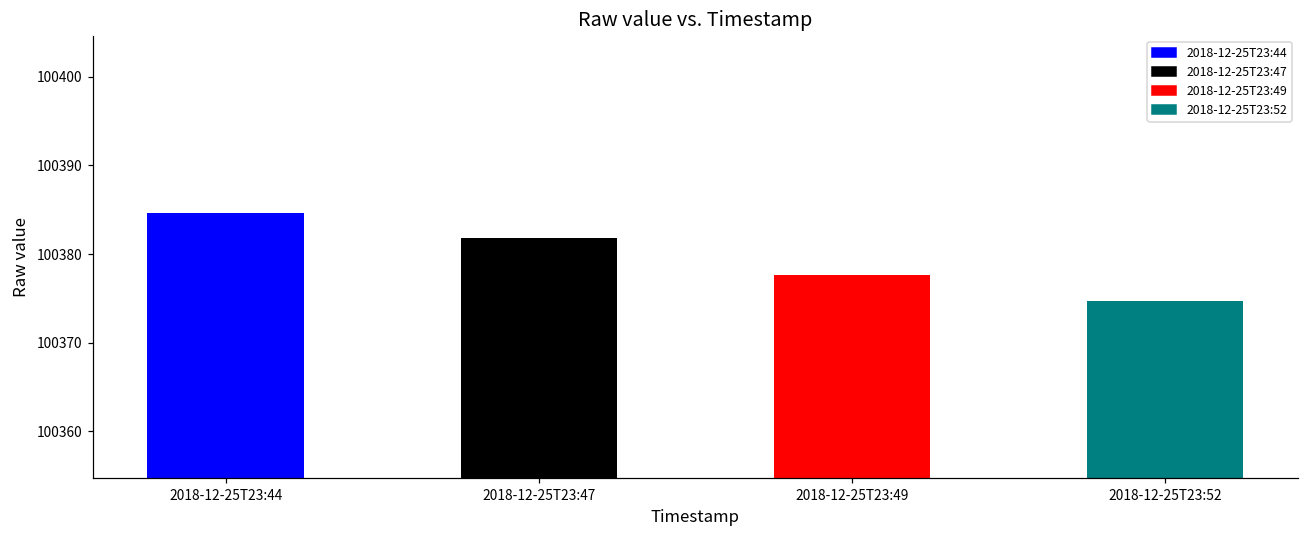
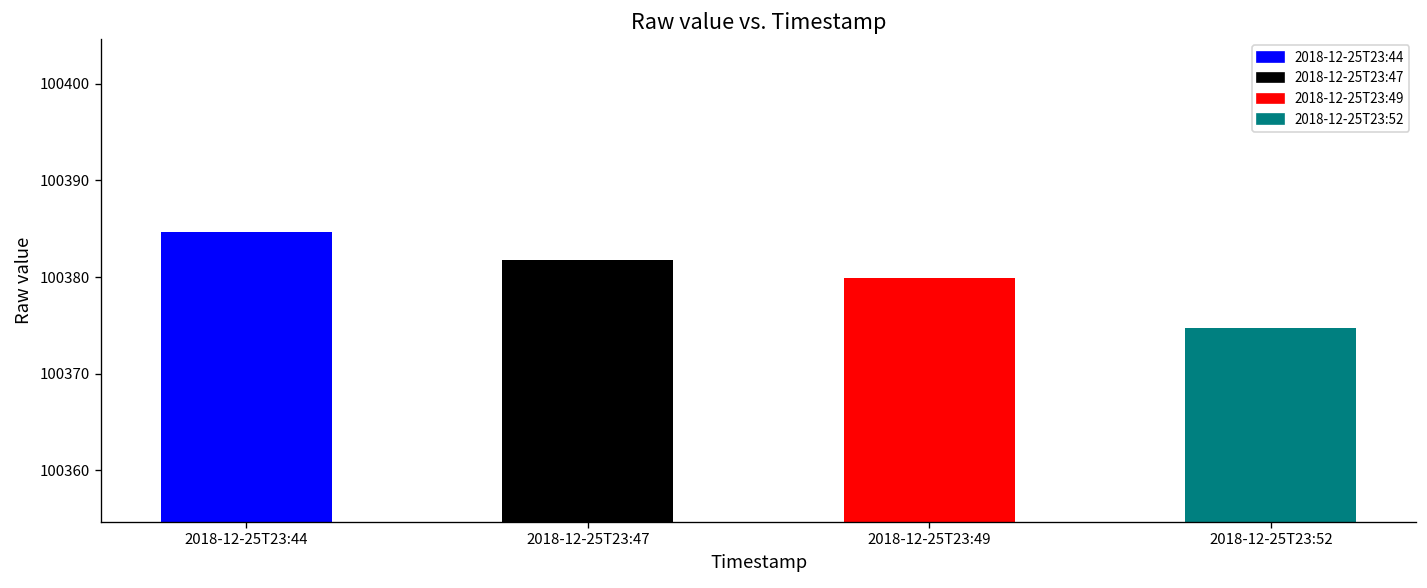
  {
    "2018-12-25T23:44": 100385,
    "2018-12-25T23:47": 100382,
-   "2018-12-25T23:49": 100378,
+   "2018-12-25T23:49": 100380,
    "2018-12-25T23:52": 100375
  }
